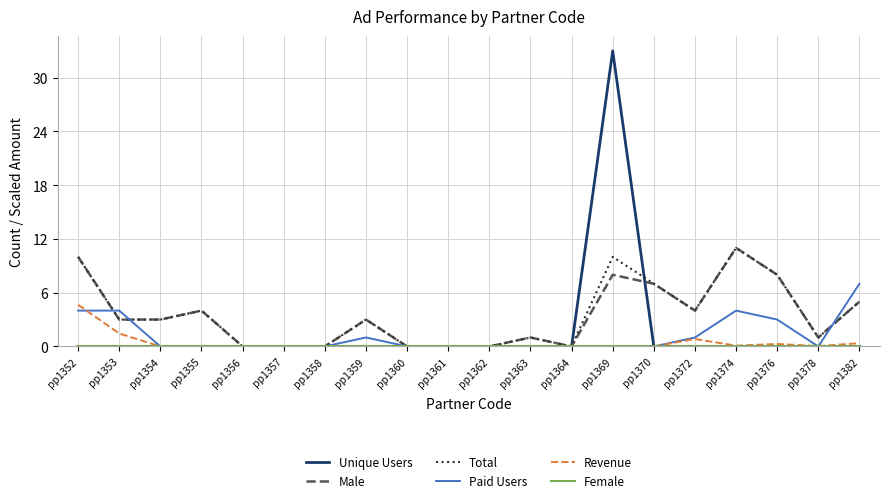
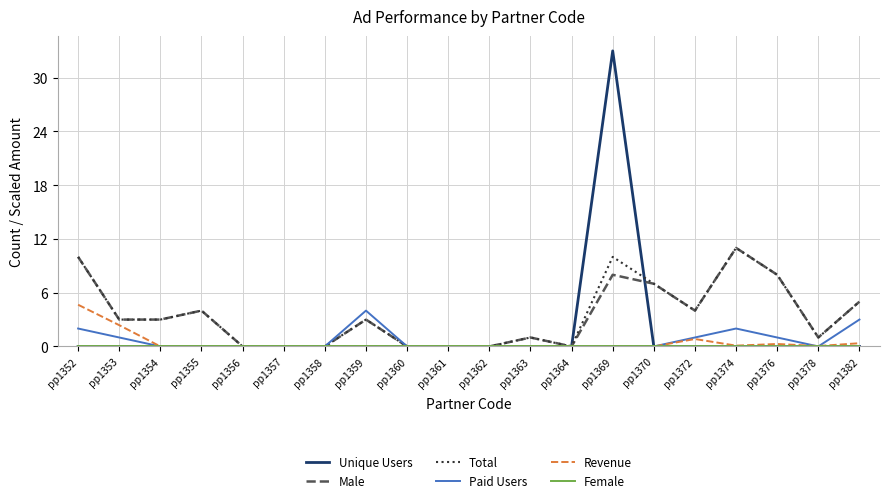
  {
    "Unique Users": {
      "pp1369": 33
    },
    "Paid Users": {
-     "pp1352": 4,
-     "pp1353": 4,
-     "pp1359": 1,
-     "pp1374": 4,
-     "pp1376": 3,
-     "pp1382": 7
+     "pp1352": 2,
+     "pp1353": 1,
+     "pp1359": 4,
+     "pp1374": 2,
+     "pp1376": 1,
+     "pp1382": 3
    },
    "Revenue": {
      "pp1352": 5,
-     "pp1353": 1,
+     "pp1353": 2,
      "pp1382": 0
    }
  }
